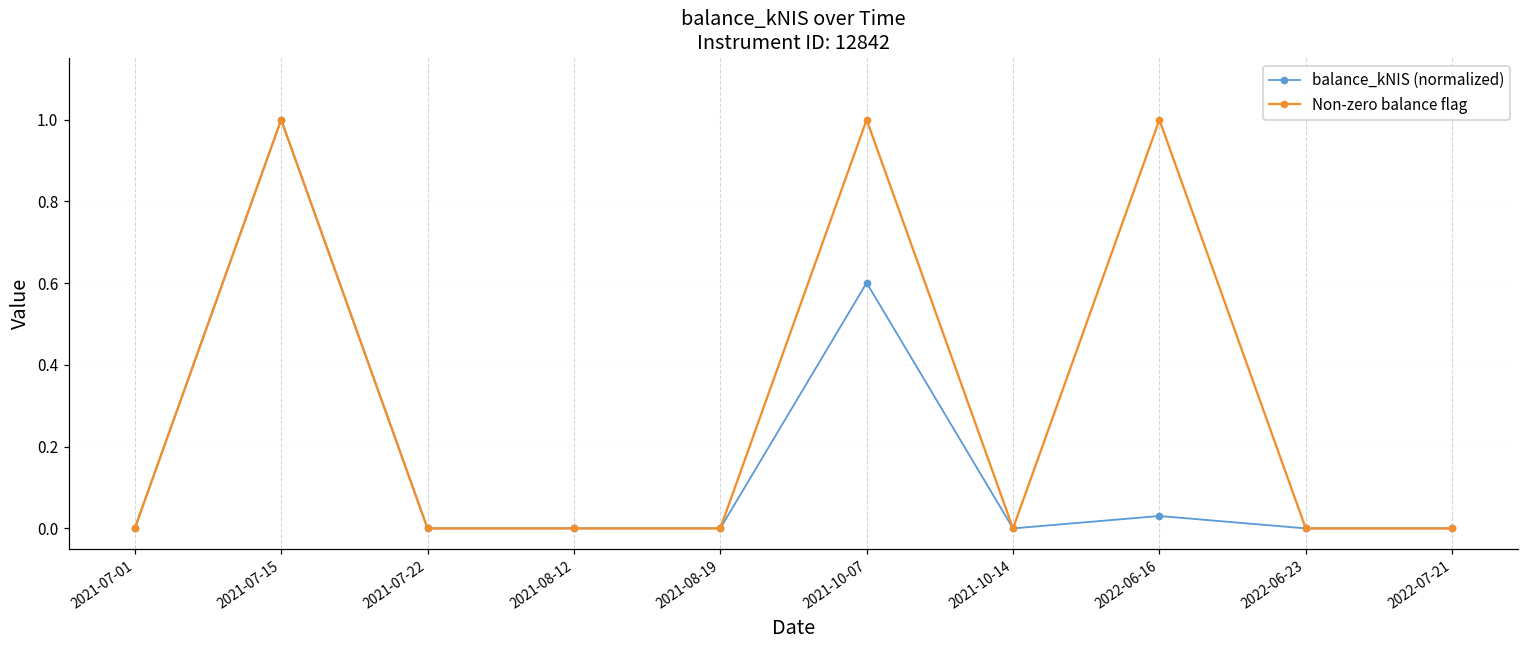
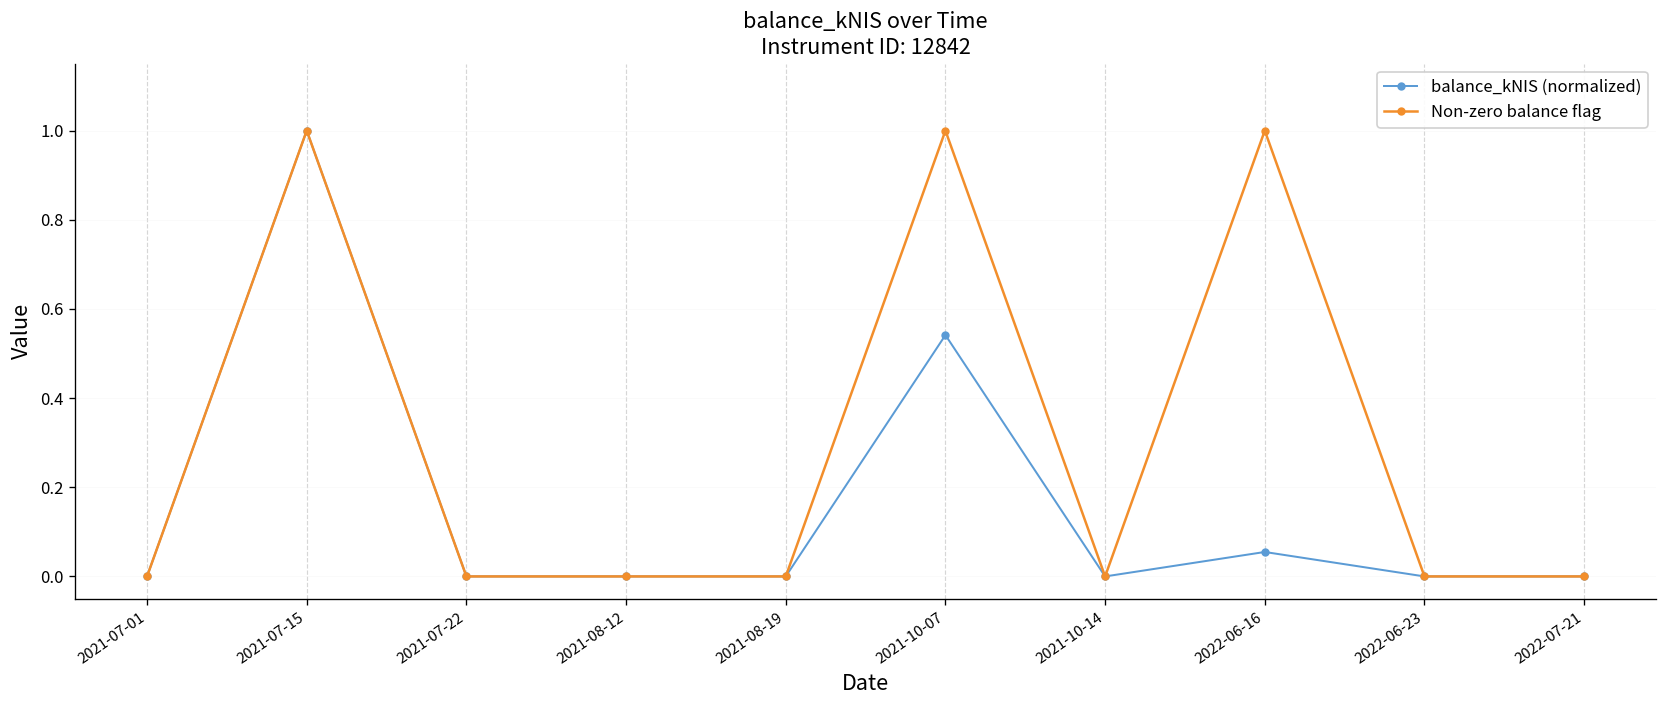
  {
    "balance_kNIS (normalized)": {
-     "2021-10-07": 0.60,
-     "2022-06-16": 0.03
+     "2021-10-07": 0.54,
+     "2022-06-16": 0.05
    },
    "Non-zero balance flag": {
      "2021-10-07": 1.00,
      "2022-06-16": 1.00
    }
  }
